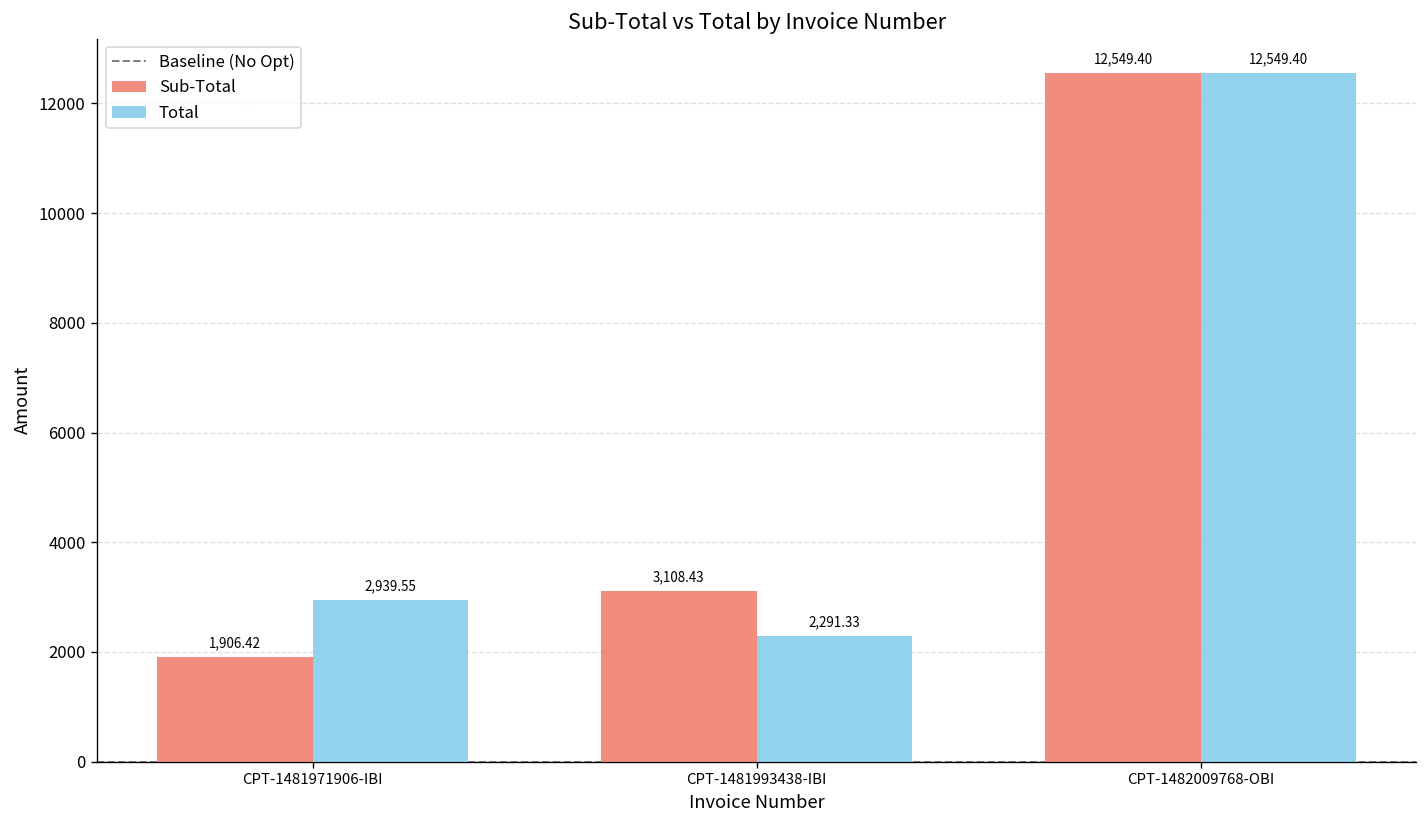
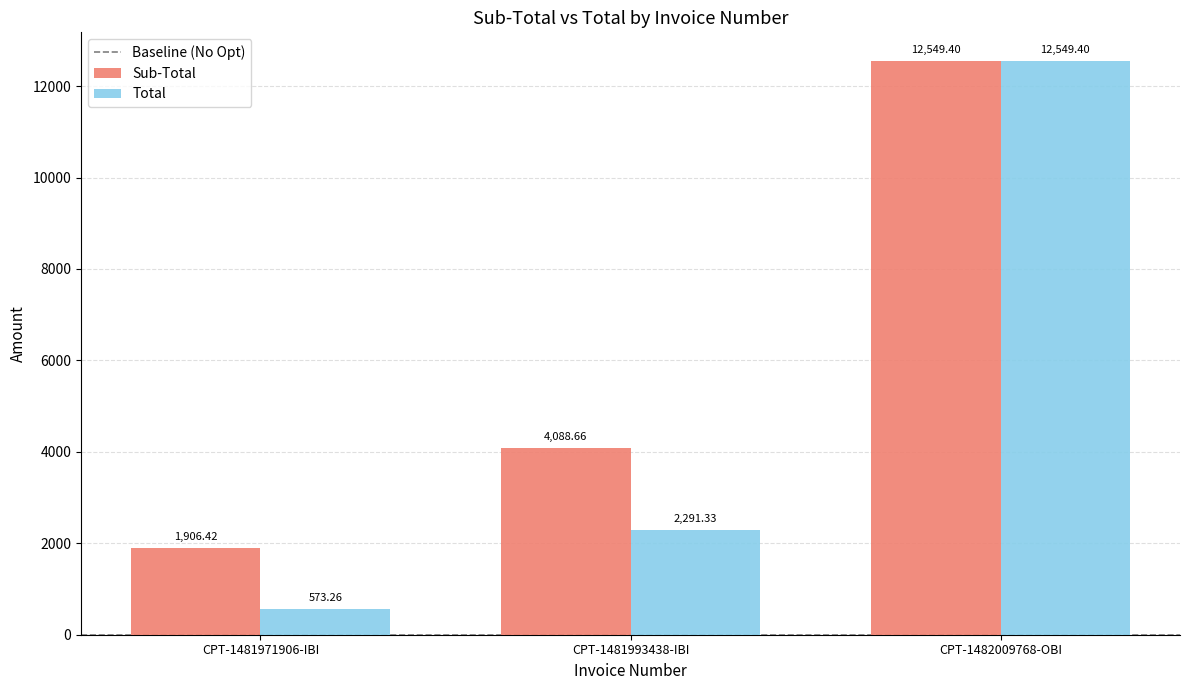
  {
    "Sub-Total": {
      "CPT-1481971906-IBI": "1,906.42",
-     "CPT-1481993438-IBI": "3,108.43",
+     "CPT-1481993438-IBI": "4,088.66",
      "CPT-1482009768-OBI": "12,549.40"
    },
    "Total": {
-     "CPT-1481971906-IBI": "2,939.55",
+     "CPT-1481971906-IBI": "573.26",
      "CPT-1481993438-IBI": "2,291.33",
      "CPT-1482009768-OBI": "12,549.40"
    }
  }
